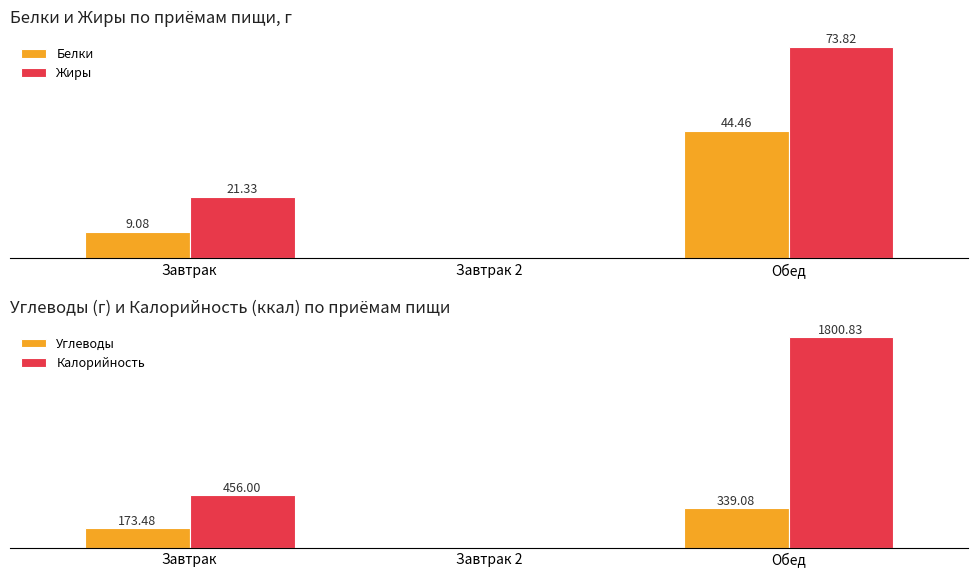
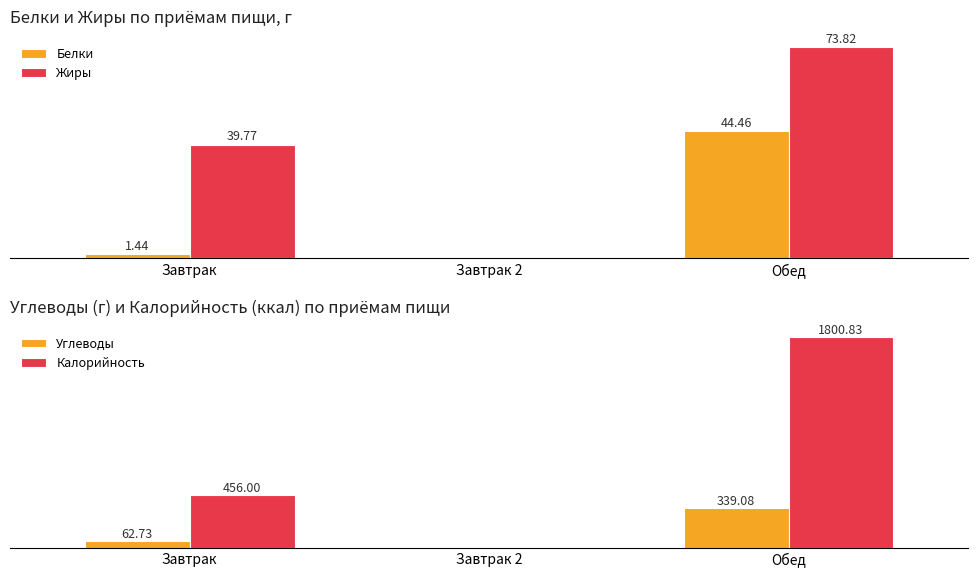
  {
    "Белки и Жиры по приёмам пищи, г": {
      "Белки": {
-       "Завтрак": 9.08,
+       "Завтрак": 1.44,
        "Обед": 44.46
      },
      "Жиры": {
-       "Завтрак": 21.33,
+       "Завтрак": 39.77,
        "Обед": 73.82
      }
    },
    "Углеводы (г) и Калорийность (ккал) по приёмам пищи": {
      "Углеводы": {
-       "Завтрак": 173.48,
+       "Завтрак": 62.73,
        "Обед": 339.08
      },
      "Калорийность": {
        "Завтрак": 456.00,
        "Обед": 1800.83
      }
    }
  }
